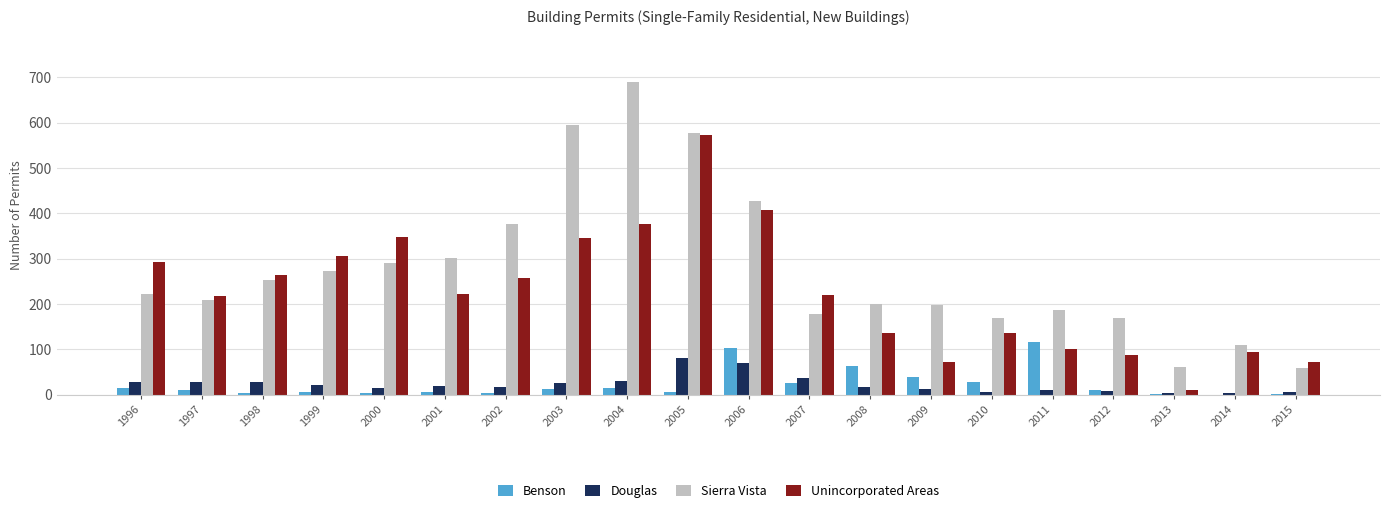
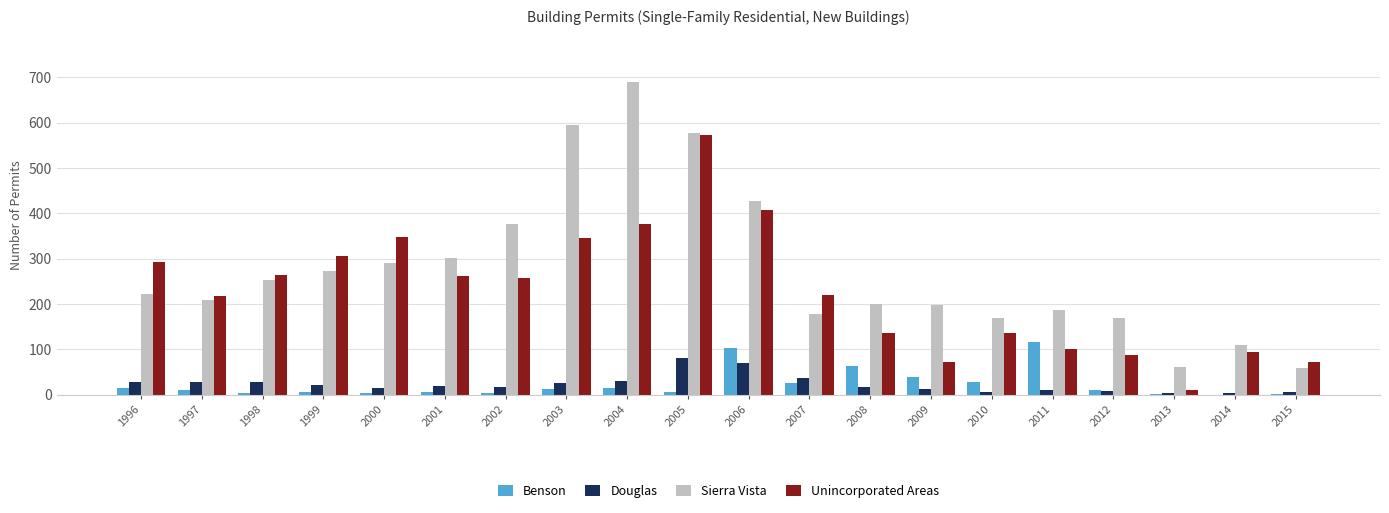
  {
    "Benson": {
      "1996": 20,
      "1997": 10,
      "2001": 10,
      "2003": 10,
      "2004": 20,
      "2006": 100,
      "2007": 30,
      "2008": 60,
      "2009": 40,
      "2010": 30,
      "2011": 120,
      "2012": 10,
      "2014": 0
    },
    "Douglas": {
      "1996": 30,
      "1997": 30,
      "1998": 30,
      "1999": 20,
      "2000": 20,
      "2001": 20,
      "2002": 20,
      "2003": 30,
      "2004": 30,
      "2005": 80,
      "2006": 70,
      "2007": 40,
      "2008": 20,
      "2009": 10,
      "2010": 10,
      "2011": 10,
      "2012": 10,
      "2015": 10
    },
    "Sierra Vista": {
      "1996": 220,
      "1997": 210,
      "1998": 250,
      "1999": 270,
      "2000": 290,
      "2001": 300,
      "2002": 380,
      "2003": 600,
      "2004": 690,
      "2005": 580,
      "2006": 430,
      "2007": 180,
      "2008": 200,
      "2009": 200,
      "2010": 170,
      "2011": 190,
      "2012": 170,
      "2013": 60,
      "2014": 110,
      "2015": 60
    },
    "Unincorporated Areas": {
      "1996": 290,
      "1997": 220,
      "1998": 270,
      "1999": 310,
      "2000": 350,
-     "2001": 220,
+     "2001": 260,
      "2002": 260,
      "2003": 350,
      "2004": 380,
      "2005": 570,
      "2006": 410,
      "2007": 220,
      "2008": 140,
      "2009": 70,
      "2010": 140,
      "2011": 100,
      "2012": 90,
      "2013": 10,
      "2014": 100,
      "2015": 70
    }
  }
